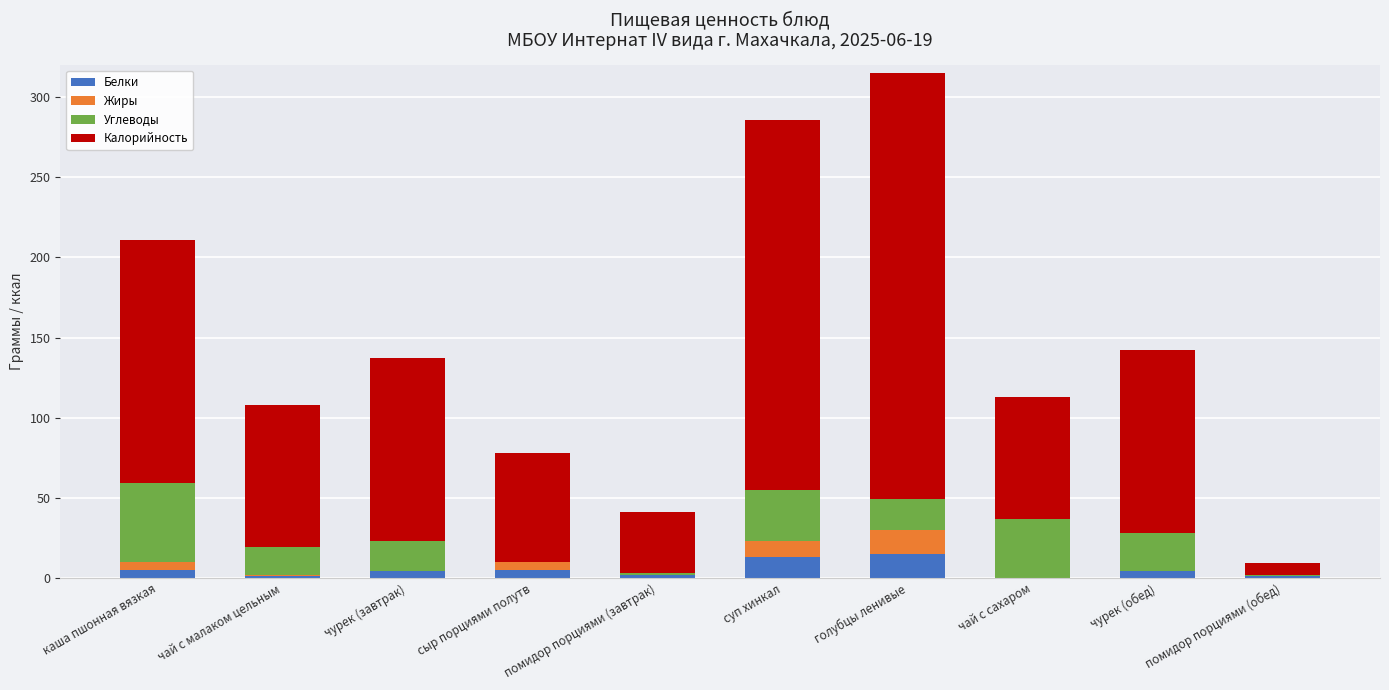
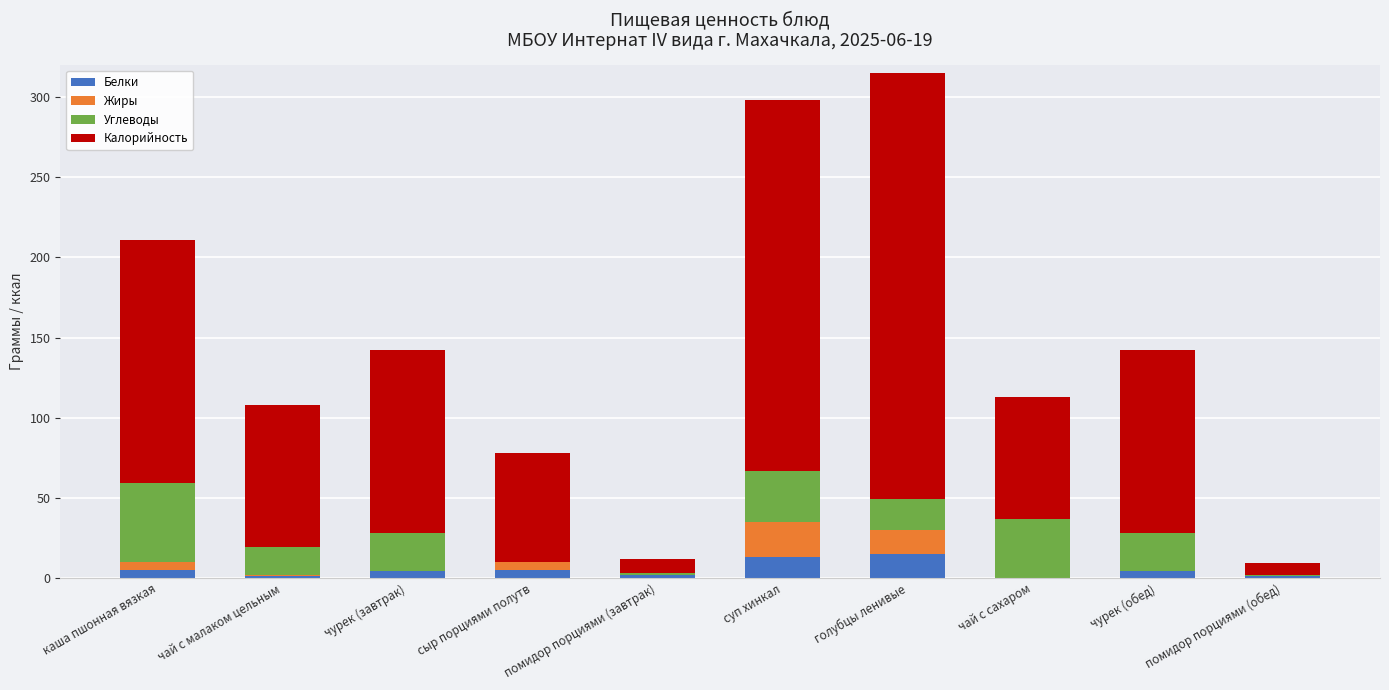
  {
    "Белки": {
      "каша пшонная вязкая": 5,
      "чурек (завтрак)": 4,
      "сыр порциями полутв": 5,
      "помидор порциями (завтрак)": 2,
      "суп хинкал": 13,
      "голубцы ленивые": 15,
      "чай с сахаром": 0,
      "чурек (обед)": 4
    },
    "Жиры": {
      "каша пшонная вязкая": 5,
      "чурек (завтрак)": 0,
      "сыр порциями полутв": 5,
      "помидор порциями (завтрак)": 0,
-     "суп хинкал": 10,
+     "суп хинкал": 22,
      "голубцы ленивые": 15,
      "чай с сахаром": 0,
      "чурек (обед)": 0,
      "помидор порциями (обед)": 0
    },
    "Углеводы": {
      "каша пшонная вязкая": 49,
      "чай с малаком цельным": 17,
-     "чурек (завтрак)": 19,
+     "чурек (завтрак)": 24,
      "сыр порциями полутв": 0,
      "суп хинкал": 32,
      "голубцы ленивые": 19,
      "чай с сахаром": 37,
      "чурек (обед)": 24
    },
    "Калорийность": {
      "каша пшонная вязкая": 152,
      "чай с малаком цельным": 89,
      "чурек (завтрак)": 114,
      "сыр порциями полутв": 68,
-     "помидор порциями (завтрак)": 38,
+     "помидор порциями (завтрак)": 9,
      "суп хинкал": 231,
      "голубцы ленивые": 266,
      "чай с сахаром": 76,
      "чурек (обед)": 114,
      "помидор порциями (обед)": 7
    }
  }
